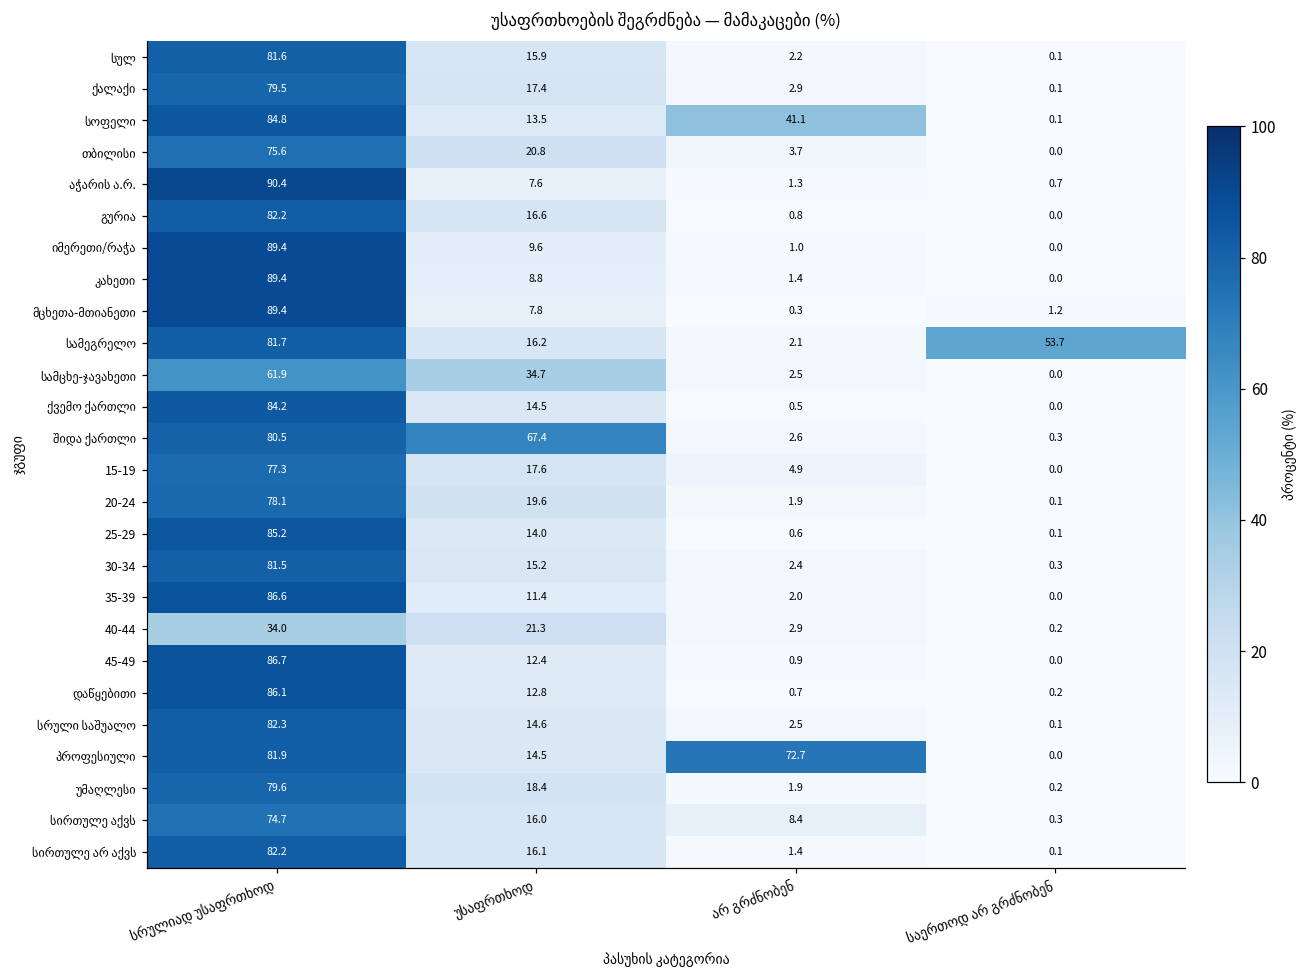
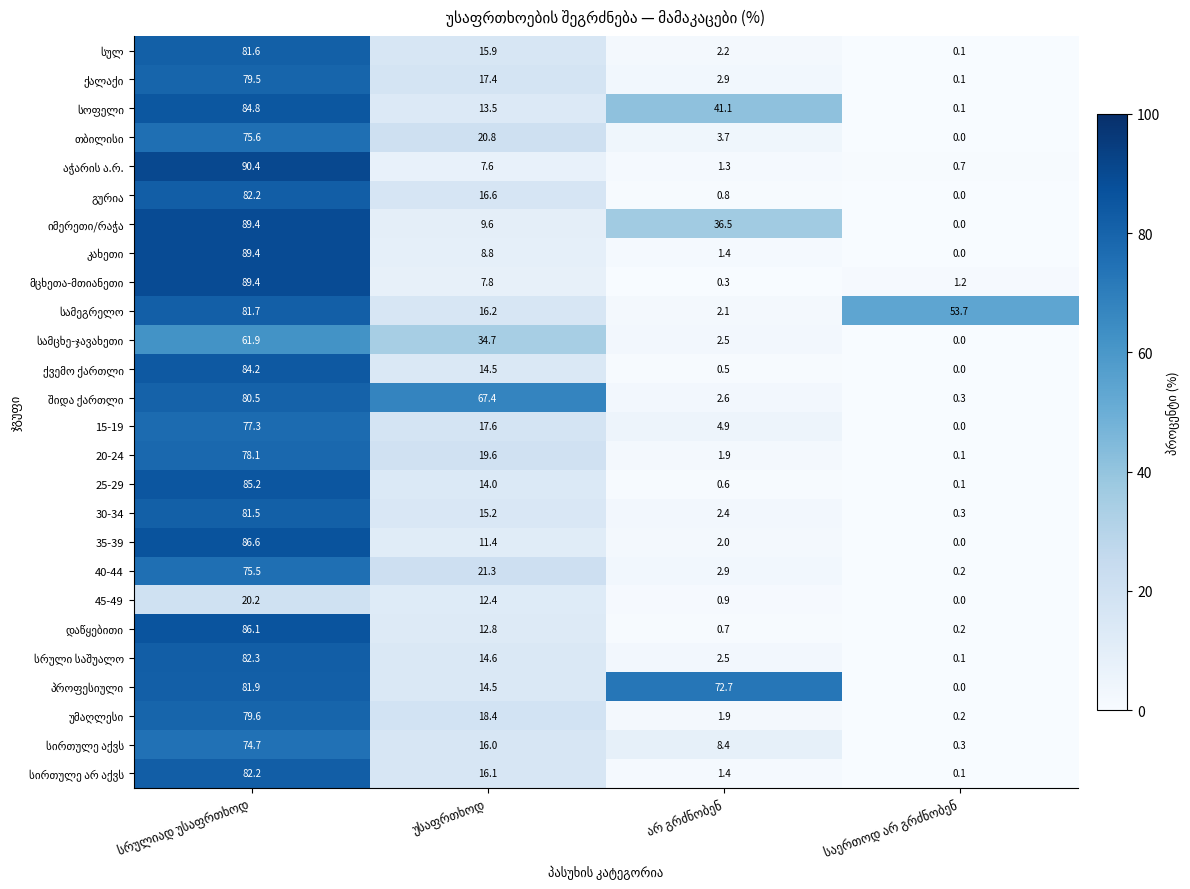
  {
    "სულ": {
      "სრულიად უსაფრთხოდ": 81.6,
      "უსაფრთხოდ": 15.9,
      "არ გრძნობენ": 2.2,
      "საერთოდ არ გრძნობენ": 0.1
    },
    "ქალაქი": {
      "სრულიად უსაფრთხოდ": 79.5,
      "უსაფრთხოდ": 17.4,
      "არ გრძნობენ": 2.9,
      "საერთოდ არ გრძნობენ": 0.1
    },
    "სოფელი": {
      "სრულიად უსაფრთხოდ": 84.8,
      "უსაფრთხოდ": 13.5,
      "არ გრძნობენ": 41.1,
      "საერთოდ არ გრძნობენ": 0.1
    },
    "თბილისი": {
      "სრულიად უსაფრთხოდ": 75.6,
      "უსაფრთხოდ": 20.8,
      "არ გრძნობენ": 3.7,
      "საერთოდ არ გრძნობენ": 0.0
    },
    "აჭარის ა.რ.": {
      "სრულიად უსაფრთხოდ": 90.4,
      "უსაფრთხოდ": 7.6,
      "არ გრძნობენ": 1.3,
      "საერთოდ არ გრძნობენ": 0.7
    },
    "გურია": {
      "სრულიად უსაფრთხოდ": 82.2,
      "უსაფრთხოდ": 16.6,
      "არ გრძნობენ": 0.8,
      "საერთოდ არ გრძნობენ": 0.0
    },
    "იმერეთი/რაჭა": {
      "სრულიად უსაფრთხოდ": 89.4,
      "უსაფრთხოდ": 9.6,
-     "არ გრძნობენ": 1.0,
+     "არ გრძნობენ": 36.5,
      "საერთოდ არ გრძნობენ": 0.0
    },
    "კახეთი": {
      "სრულიად უსაფრთხოდ": 89.4,
      "უსაფრთხოდ": 8.8,
      "არ გრძნობენ": 1.4,
      "საერთოდ არ გრძნობენ": 0.0
    },
    "მცხეთა-მთიანეთი": {
      "სრულიად უსაფრთხოდ": 89.4,
      "უსაფრთხოდ": 7.8,
      "არ გრძნობენ": 0.3,
      "საერთოდ არ გრძნობენ": 1.2
    },
    "სამეგრელო": {
      "სრულიად უსაფრთხოდ": 81.7,
      "უსაფრთხოდ": 16.2,
      "არ გრძნობენ": 2.1,
      "საერთოდ არ გრძნობენ": 53.7
    },
    "სამცხე-ჯავახეთი": {
      "სრულიად უსაფრთხოდ": 61.9,
      "უსაფრთხოდ": 34.7,
      "არ გრძნობენ": 2.5,
      "საერთოდ არ გრძნობენ": 0.0
    },
    "ქვემო ქართლი": {
      "სრულიად უსაფრთხოდ": 84.2,
      "უსაფრთხოდ": 14.5,
      "არ გრძნობენ": 0.5,
      "საერთოდ არ გრძნობენ": 0.0
    },
    "შიდა ქართლი": {
      "სრულიად უსაფრთხოდ": 80.5,
      "უსაფრთხოდ": 67.4,
      "არ გრძნობენ": 2.6,
      "საერთოდ არ გრძნობენ": 0.3
    },
    "15-19": {
      "სრულიად უსაფრთხოდ": 77.3,
      "უსაფრთხოდ": 17.6,
      "არ გრძნობენ": 4.9,
      "საერთოდ არ გრძნობენ": 0.0
    },
    "20-24": {
      "სრულიად უსაფრთხოდ": 78.1,
      "უსაფრთხოდ": 19.6,
      "არ გრძნობენ": 1.9,
      "საერთოდ არ გრძნობენ": 0.1
    },
    "25-29": {
      "სრულიად უსაფრთხოდ": 85.2,
      "უსაფრთხოდ": 14.0,
      "არ გრძნობენ": 0.6,
      "საერთოდ არ გრძნობენ": 0.1
    },
    "30-34": {
      "სრულიად უსაფრთხოდ": 81.5,
      "უსაფრთხოდ": 15.2,
      "არ გრძნობენ": 2.4,
      "საერთოდ არ გრძნობენ": 0.3
    },
    "35-39": {
      "სრულიად უსაფრთხოდ": 86.6,
      "უსაფრთხოდ": 11.4,
      "არ გრძნობენ": 2.0,
      "საერთოდ არ გრძნობენ": 0.0
    },
    "40-44": {
-     "სრულიად უსაფრთხოდ": 34.0,
+     "სრულიად უსაფრთხოდ": 75.5,
      "უსაფრთხოდ": 21.3,
      "არ გრძნობენ": 2.9,
      "საერთოდ არ გრძნობენ": 0.2
    },
    "45-49": {
-     "სრულიად უსაფრთხოდ": 86.7,
+     "სრულიად უსაფრთხოდ": 20.2,
      "უსაფრთხოდ": 12.4,
      "არ გრძნობენ": 0.9,
      "საერთოდ არ გრძნობენ": 0.0
    },
    "დაწყებითი": {
      "სრულიად უსაფრთხოდ": 86.1,
      "უსაფრთხოდ": 12.8,
      "არ გრძნობენ": 0.7,
      "საერთოდ არ გრძნობენ": 0.2
    },
    "სრული საშუალო": {
      "სრულიად უსაფრთხოდ": 82.3,
      "უსაფრთხოდ": 14.6,
      "არ გრძნობენ": 2.5,
      "საერთოდ არ გრძნობენ": 0.1
    },
    "პროფესიული": {
      "სრულიად უსაფრთხოდ": 81.9,
      "უსაფრთხოდ": 14.5,
      "არ გრძნობენ": 72.7,
      "საერთოდ არ გრძნობენ": 0.0
    },
    "უმაღლესი": {
      "სრულიად უსაფრთხოდ": 79.6,
      "უსაფრთხოდ": 18.4,
      "არ გრძნობენ": 1.9,
      "საერთოდ არ გრძნობენ": 0.2
    },
    "სირთულე აქვს": {
      "სრულიად უსაფრთხოდ": 74.7,
      "უსაფრთხოდ": 16.0,
      "არ გრძნობენ": 8.4,
      "საერთოდ არ გრძნობენ": 0.3
    },
    "სირთულე არ აქვს": {
      "სრულიად უსაფრთხოდ": 82.2,
      "უსაფრთხოდ": 16.1,
      "არ გრძნობენ": 1.4,
      "საერთოდ არ გრძნობენ": 0.1
    }
  }
